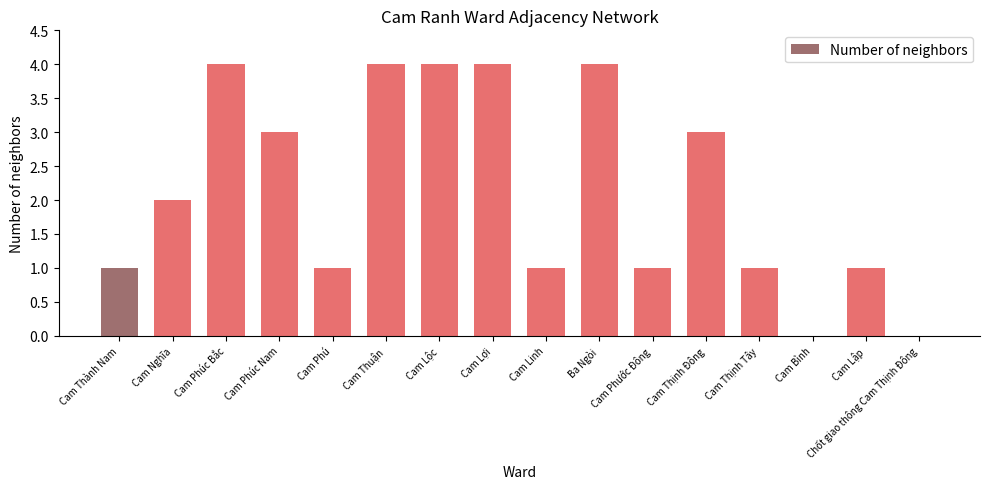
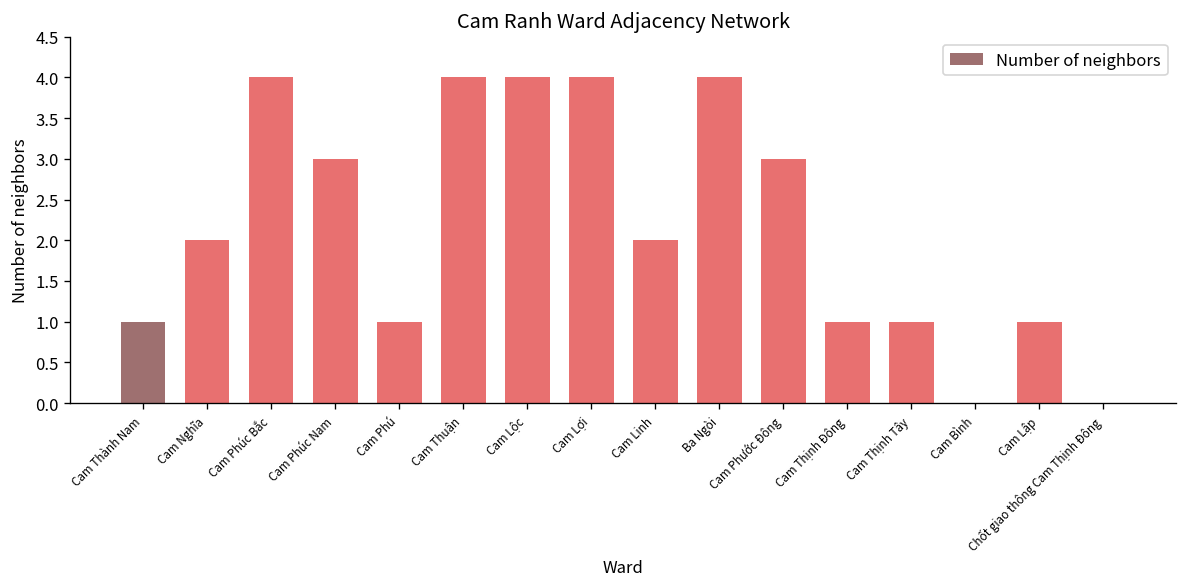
  {
    "Cam Thành Nam": 1,
    "Cam Nghĩa": 2,
    "Cam Phúc Bắc": 4,
    "Cam Phúc Nam": 3,
    "Cam Phú": 1,
    "Cam Thuận": 4,
    "Cam Lộc": 4,
    "Cam Lợi": 4,
-   "Cam Linh": 1,
+   "Cam Linh": 2,
    "Ba Ngòi": 4,
-   "Cam Phước Đông": 1,
-   "Cam Thịnh Đông": 3,
+   "Cam Phước Đông": 3,
+   "Cam Thịnh Đông": 1,
    "Cam Thịnh Tây": 1,
    "Cam Bình": 0,
    "Cam Lập": 1,
    "Chốt giao thông Cam Thịnh Đông": 0
  }
